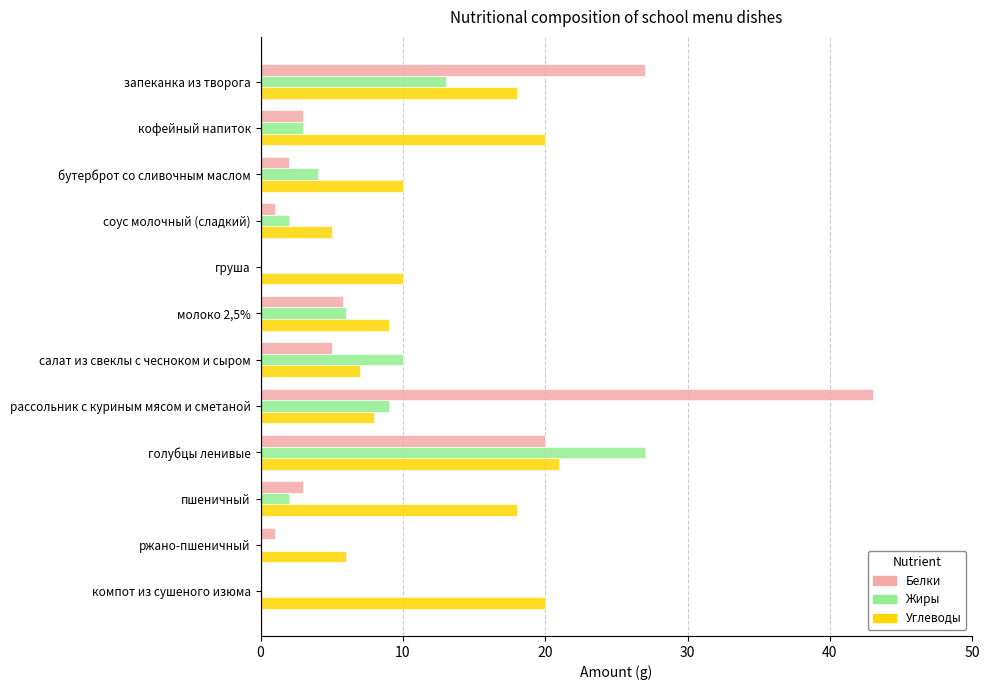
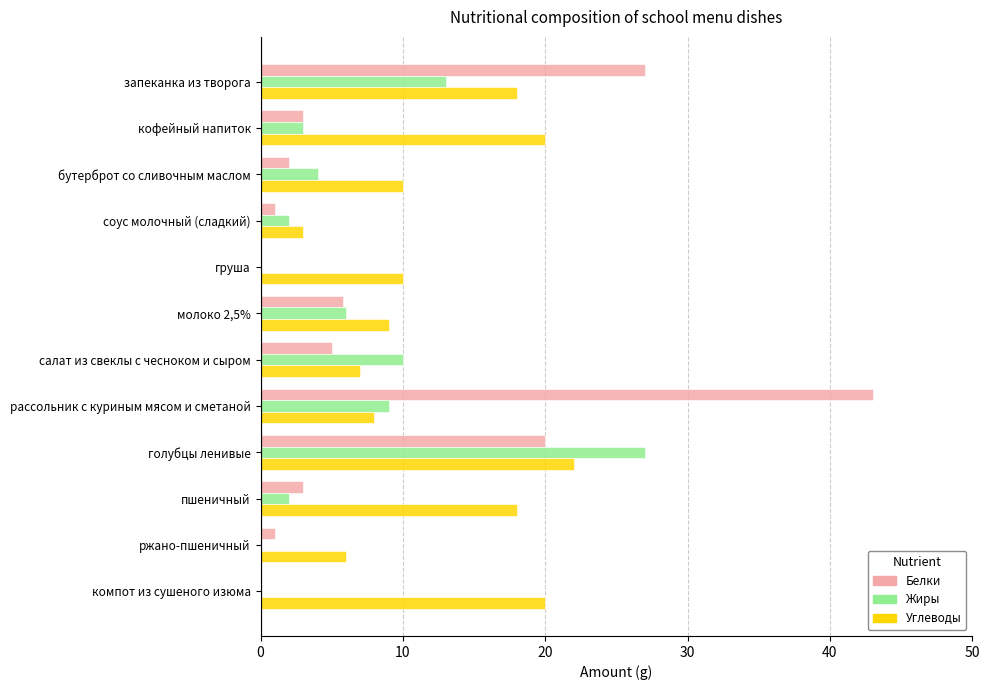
  {
    "Белки": {
      "запеканка из творога": 27,
      "кофейный напиток": 3,
      "бутерброт со сливочным маслом": 2,
      "соус молочный (сладкий)": 1,
      "груша": 0,
      "молоко 2,5%": 5.8,
      "салат из свеклы с чесноком и сыром": 5,
      "рассольник с куриным мясом и сметаной": 43,
      "голубцы ленивые": 20,
      "пшеничный": 3,
      "ржано-пшеничный": 1,
      "компот из сушеного изюма": 0
    },
    "Жиры": {
      "запеканка из творога": 13,
      "кофейный напиток": 3,
      "бутерброт со сливочным маслом": 4,
      "соус молочный (сладкий)": 2,
      "груша": 0,
      "молоко 2,5%": 6,
      "салат из свеклы с чесноком и сыром": 10,
      "рассольник с куриным мясом и сметаной": 9,
      "голубцы ленивые": 27,
      "пшеничный": 2,
      "ржано-пшеничный": 0,
      "компот из сушеного изюма": 0
    },
    "Углеводы": {
      "запеканка из творога": 18,
      "кофейный напиток": 20,
      "бутерброт со сливочным маслом": 10,
-     "соус молочный (сладкий)": 5,
+     "соус молочный (сладкий)": 3,
      "груша": 10,
      "молоко 2,5%": 9,
      "салат из свеклы с чесноком и сыром": 7,
      "рассольник с куриным мясом и сметаной": 8,
-     "голубцы ленивые": 21,
+     "голубцы ленивые": 22,
      "пшеничный": 18,
      "ржано-пшеничный": 6,
      "компот из сушеного изюма": 20
    }
  }
